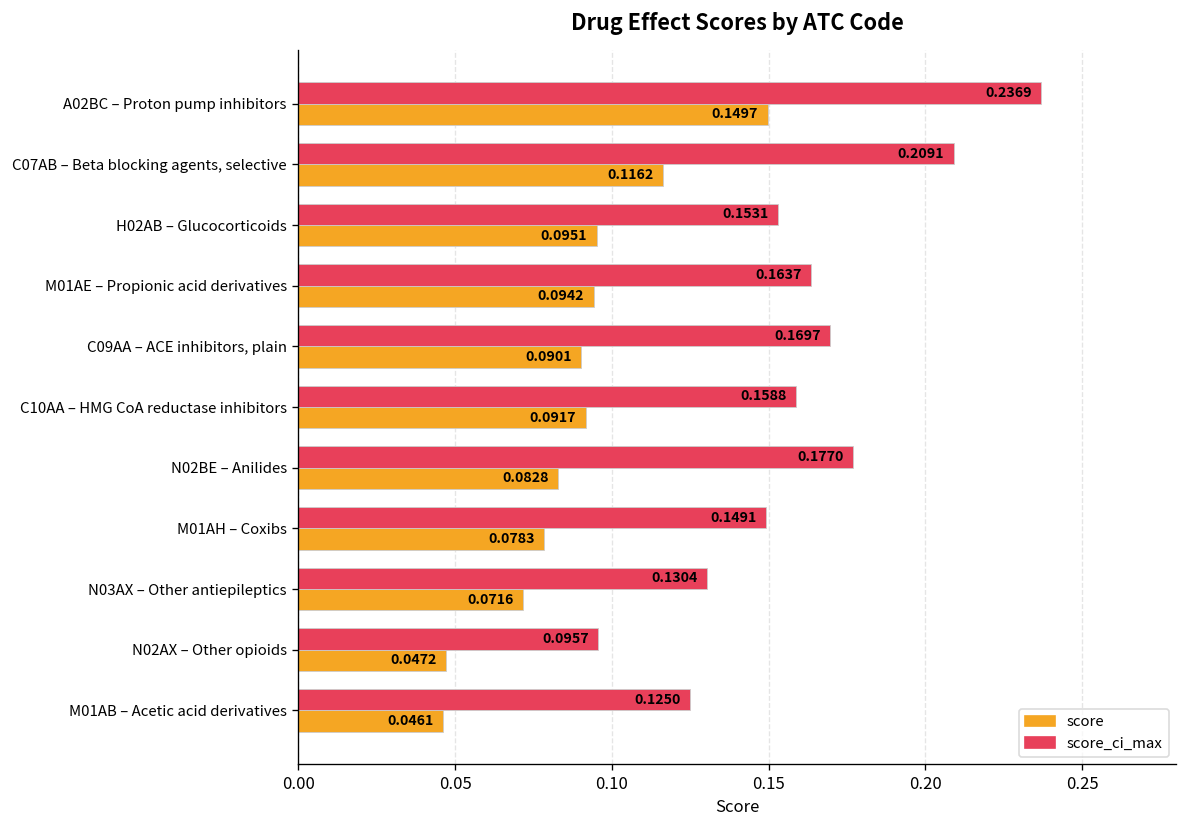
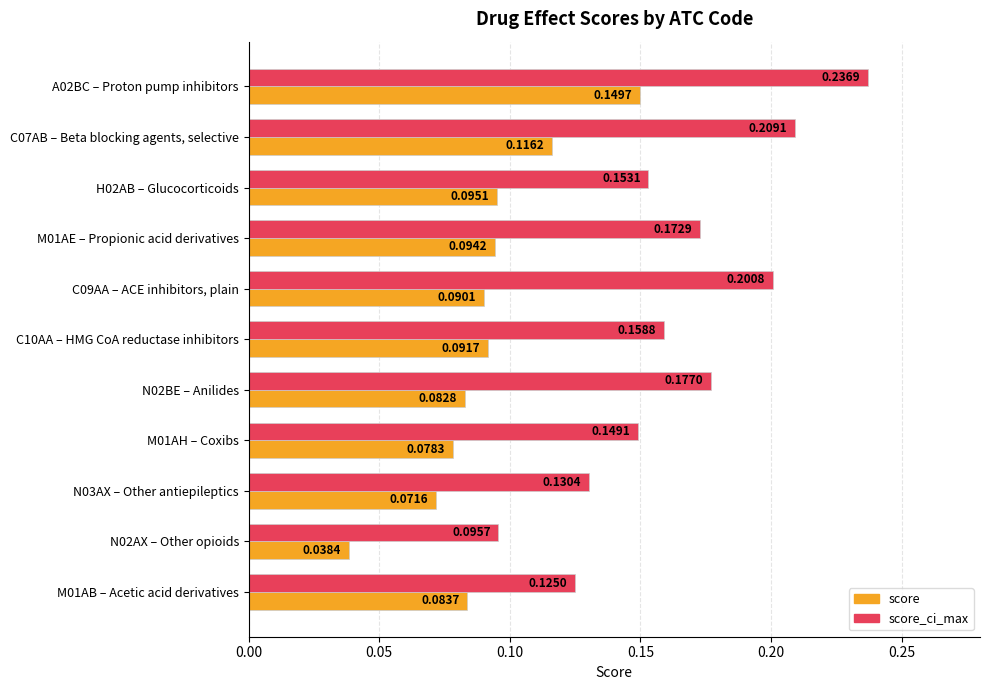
  {
    "score": {
      "A02BC – Proton pump inhibitors": 0.1497,
      "C07AB – Beta blocking agents, selective": 0.1162,
      "H02AB – Glucocorticoids": 0.0951,
      "M01AE – Propionic acid derivatives": 0.0942,
      "C09AA – ACE inhibitors, plain": 0.0901,
      "C10AA – HMG CoA reductase inhibitors": 0.0917,
      "N02BE – Anilides": 0.0828,
      "M01AH – Coxibs": 0.0783,
      "N03AX – Other antiepileptics": 0.0716,
-     "N02AX – Other opioids": 0.0472,
-     "M01AB – Acetic acid derivatives": 0.0461
+     "N02AX – Other opioids": 0.0384,
+     "M01AB – Acetic acid derivatives": 0.0837
    },
    "score_ci_max": {
      "A02BC – Proton pump inhibitors": 0.2369,
      "C07AB – Beta blocking agents, selective": 0.2091,
      "H02AB – Glucocorticoids": 0.1531,
-     "M01AE – Propionic acid derivatives": 0.1637,
-     "C09AA – ACE inhibitors, plain": 0.1697,
+     "M01AE – Propionic acid derivatives": 0.1729,
+     "C09AA – ACE inhibitors, plain": 0.2008,
      "C10AA – HMG CoA reductase inhibitors": 0.1588,
      "N02BE – Anilides": 0.1770,
      "M01AH – Coxibs": 0.1491,
      "N03AX – Other antiepileptics": 0.1304,
      "N02AX – Other opioids": 0.0957,
      "M01AB – Acetic acid derivatives": 0.1250
    }
  }
